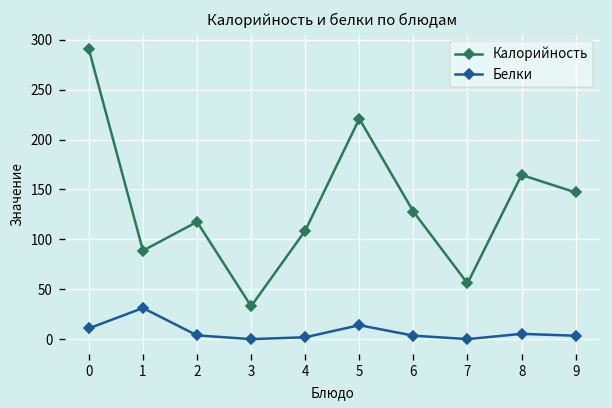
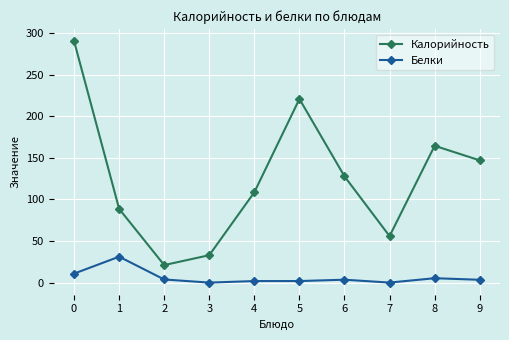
  {
    "Калорийность": {
      "0": 290,
      "1": 90,
-     "2": 120,
+     "2": 20,
      "3": 30,
      "4": 110,
      "5": 220,
      "6": 130,
      "7": 60,
      "8": 160,
      "9": 150
    },
    "Белки": {
      "0": 10,
      "1": 30,
      "2": 0,
      "3": 0,
      "4": 0,
-     "5": 10,
+     "5": 0,
      "6": 0,
      "7": 0,
      "8": 10,
      "9": 0
    }
  }
